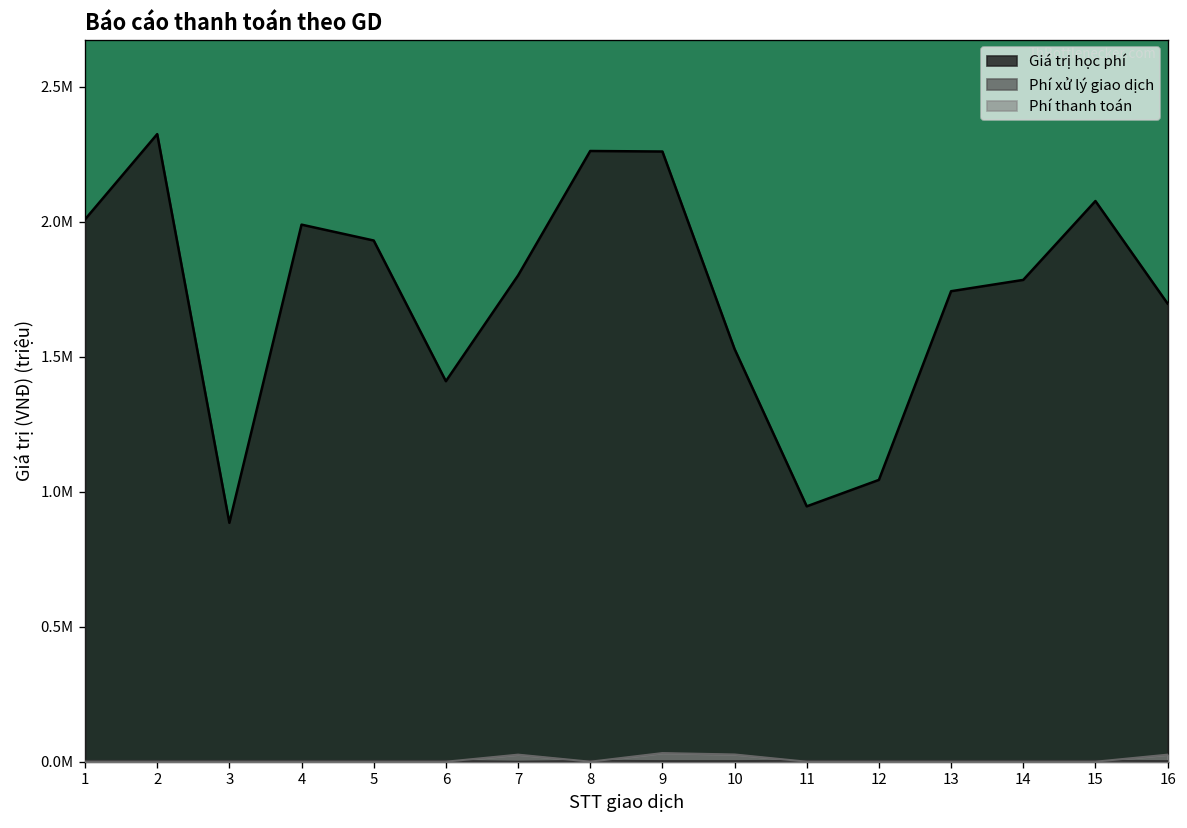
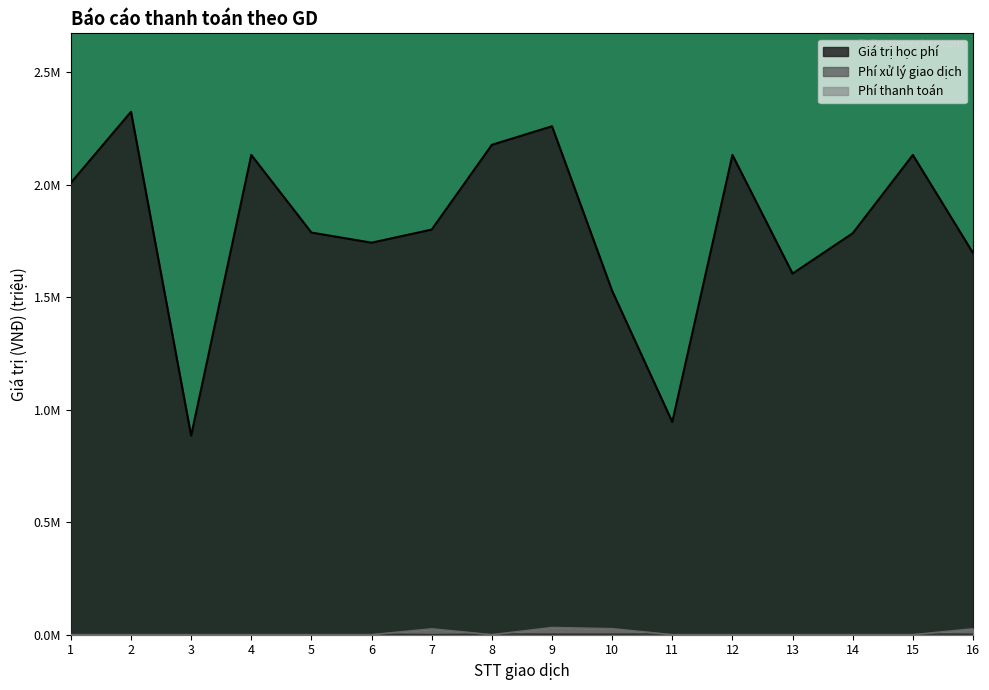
  {
    "Giá trị học phí": {
      "1": 2010000,
      "2": 2330000,
      "3": 890000,
-     "4": 1990000,
-     "5": 1930000,
-     "6": 1410000,
+     "4": 2130000,
+     "5": 1790000,
+     "6": 1740000,
      "7": 1800000,
-     "8": 2260000,
+     "8": 2180000,
      "9": 2260000,
      "10": 1530000,
      "11": 950000,
-     "12": 1040000,
-     "13": 1740000,
+     "12": 2130000,
+     "13": 1610000,
      "14": 1780000,
-     "15": 2080000,
+     "15": 2130000,
      "16": 1700000
    },
    "Phí xử lý giao dịch": {
      "7": 0,
      "9": 0,
      "10": 0,
      "16": 0
    },
    "Phí thanh toán": {
      "7": 30000,
      "9": 30000,
      "10": 30000,
      "16": 30000
    }
  }
